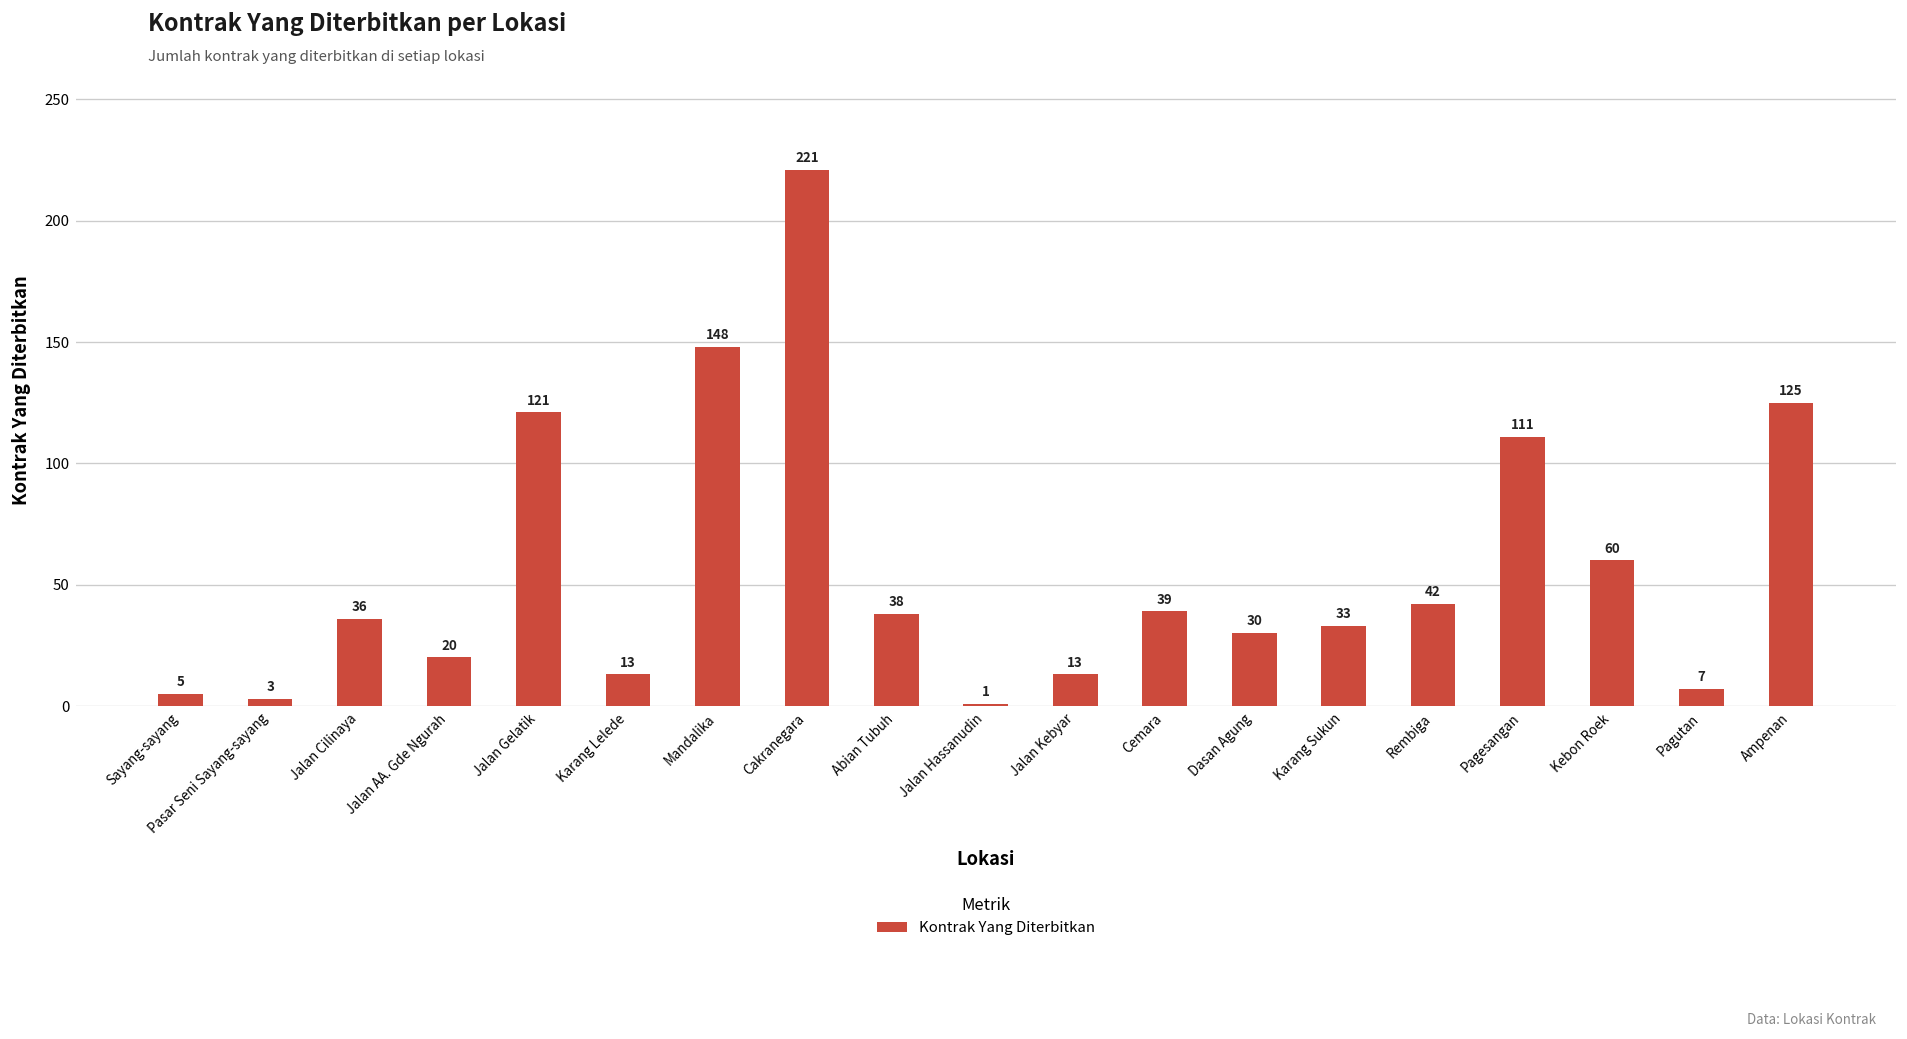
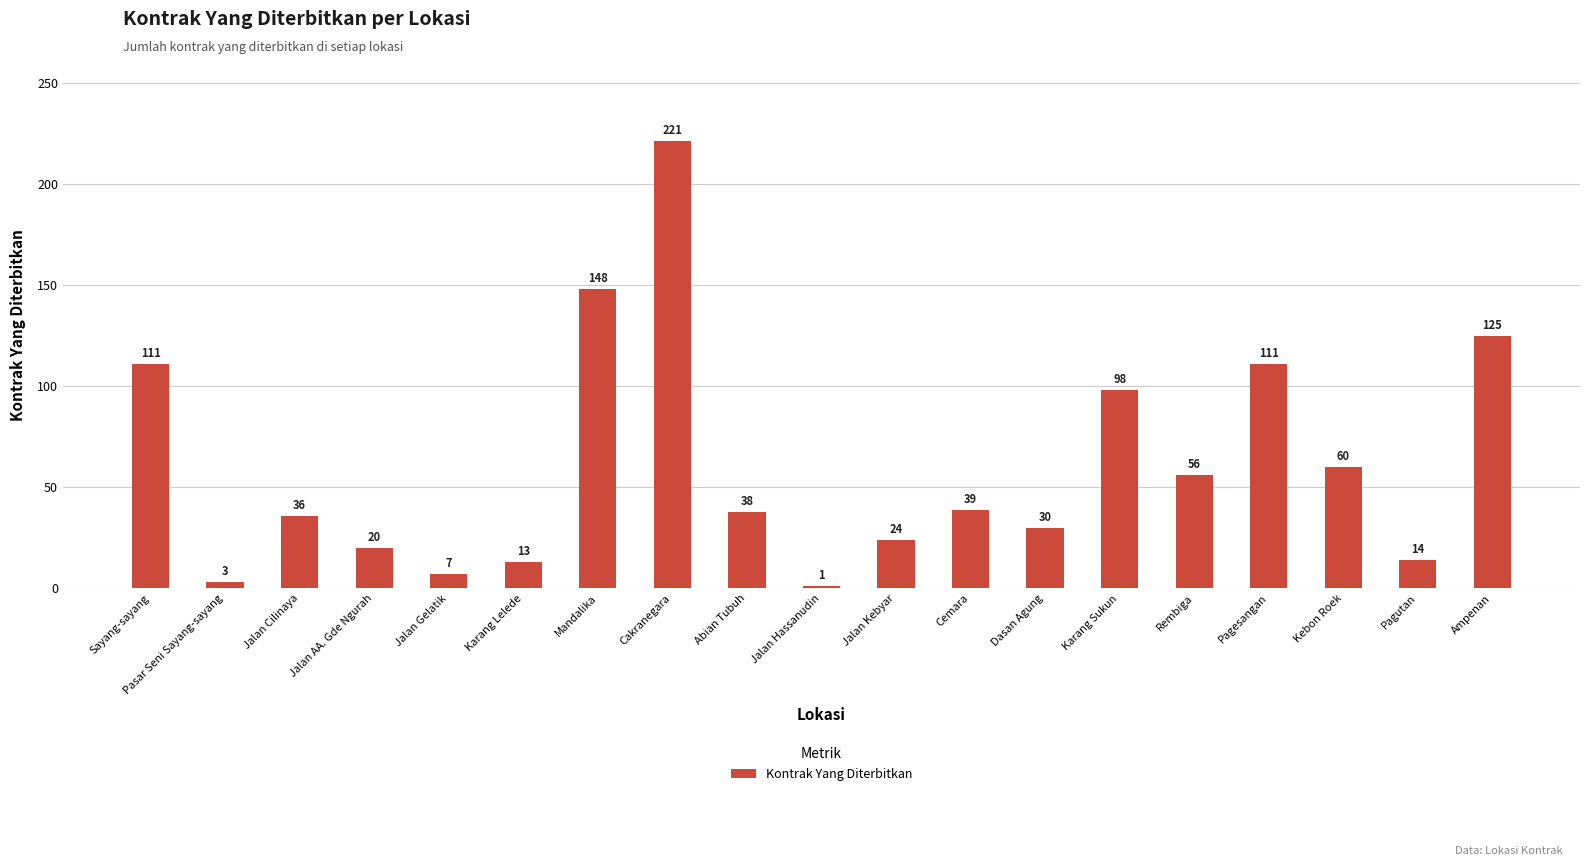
  {
-   "Sayang-sayang": 5,
+   "Sayang-sayang": 111,
    "Pasar Seni Sayang-sayang": 3,
    "Jalan Cilinaya": 36,
    "Jalan AA. Gde Ngurah": 20,
-   "Jalan Gelatik": 121,
+   "Jalan Gelatik": 7,
    "Karang Lelede": 13,
    "Mandalika": 148,
    "Cakranegara": 221,
    "Abian Tubuh": 38,
    "Jalan Hassanudin": 1,
-   "Jalan Kebyar": 13,
+   "Jalan Kebyar": 24,
    "Cemara": 39,
    "Dasan Agung": 30,
-   "Karang Sukun": 33,
-   "Rembiga": 42,
+   "Karang Sukun": 98,
+   "Rembiga": 56,
    "Pagesangan": 111,
    "Kebon Roek": 60,
-   "Pagutan": 7,
+   "Pagutan": 14,
    "Ampenan": 125
  }
